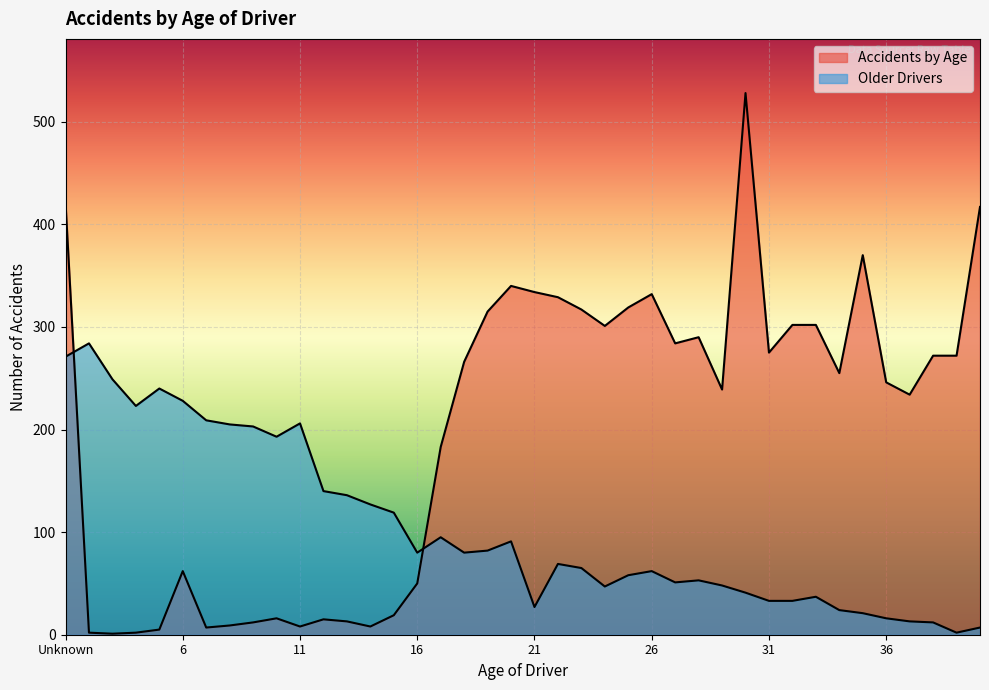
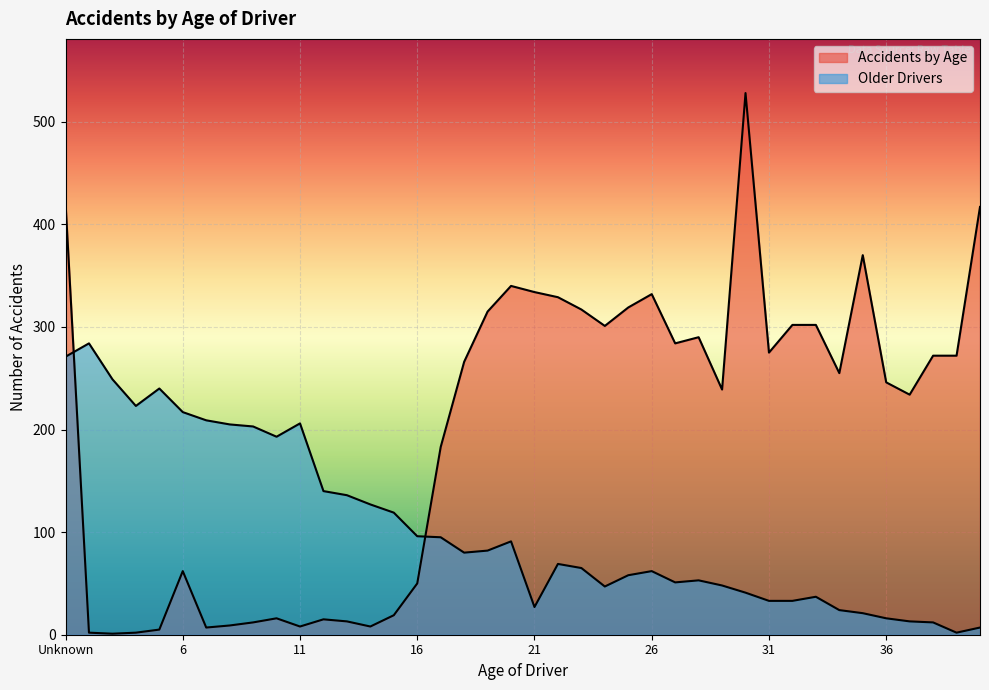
  {
    "Accidents by Age": {
      "Unknown": 421,
      "6": 62,
      "11": 8,
      "16": 50,
      "21": 334,
      "26": 332,
      "31": 275,
      "36": 246
    },
    "Older Drivers": {
      "Unknown": 271,
-     "6": 228,
+     "6": 217,
      "11": 206,
-     "16": 80,
+     "16": 96,
      "21": 27,
      "26": 62,
      "31": 33,
      "36": 16
    }
  }
